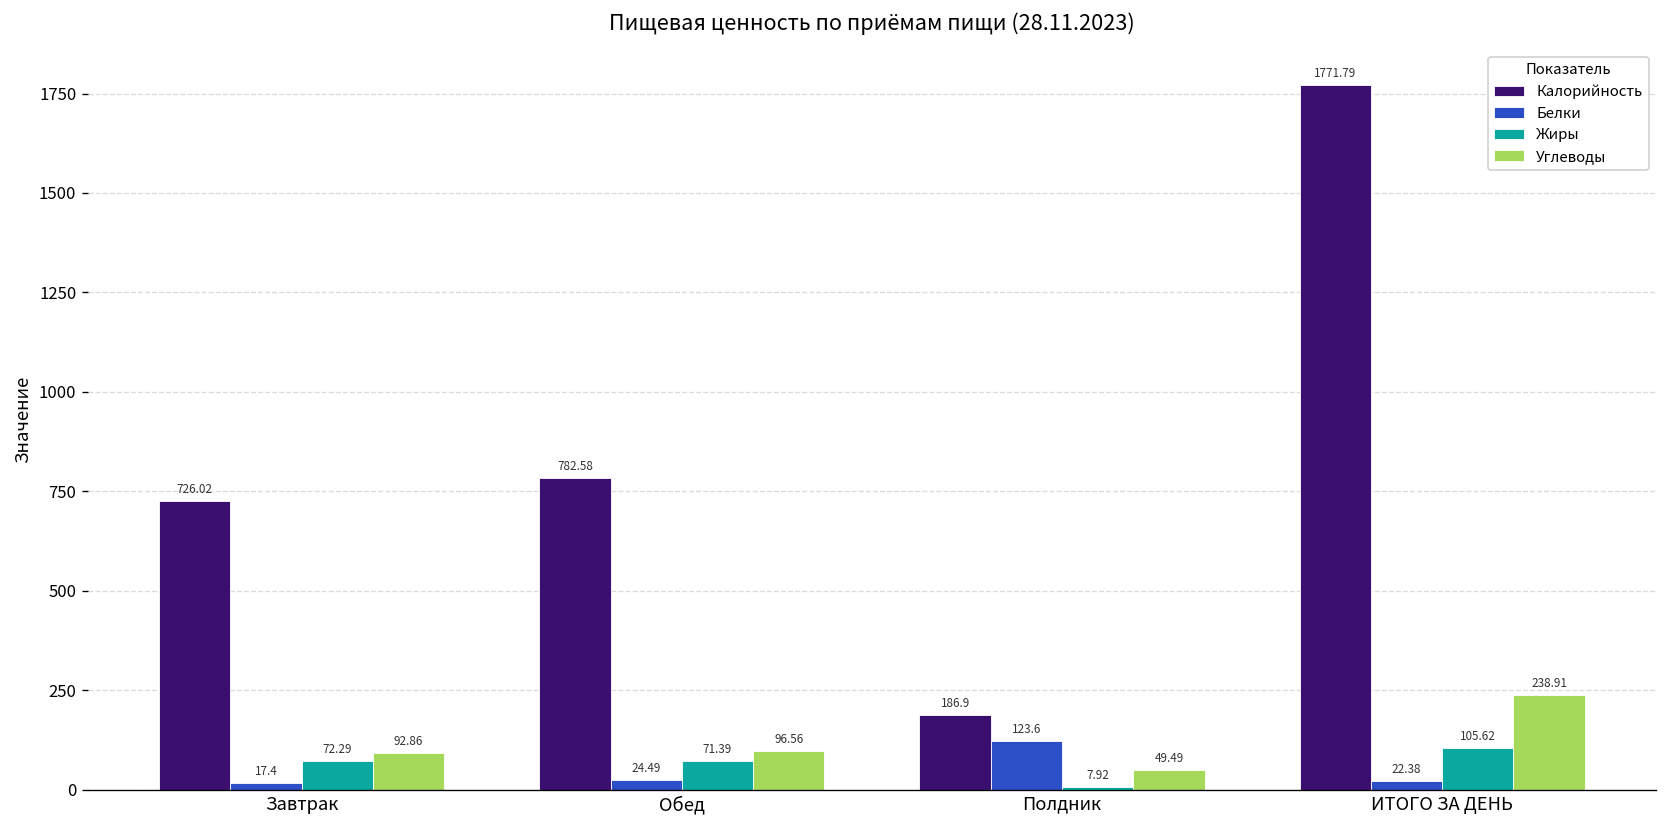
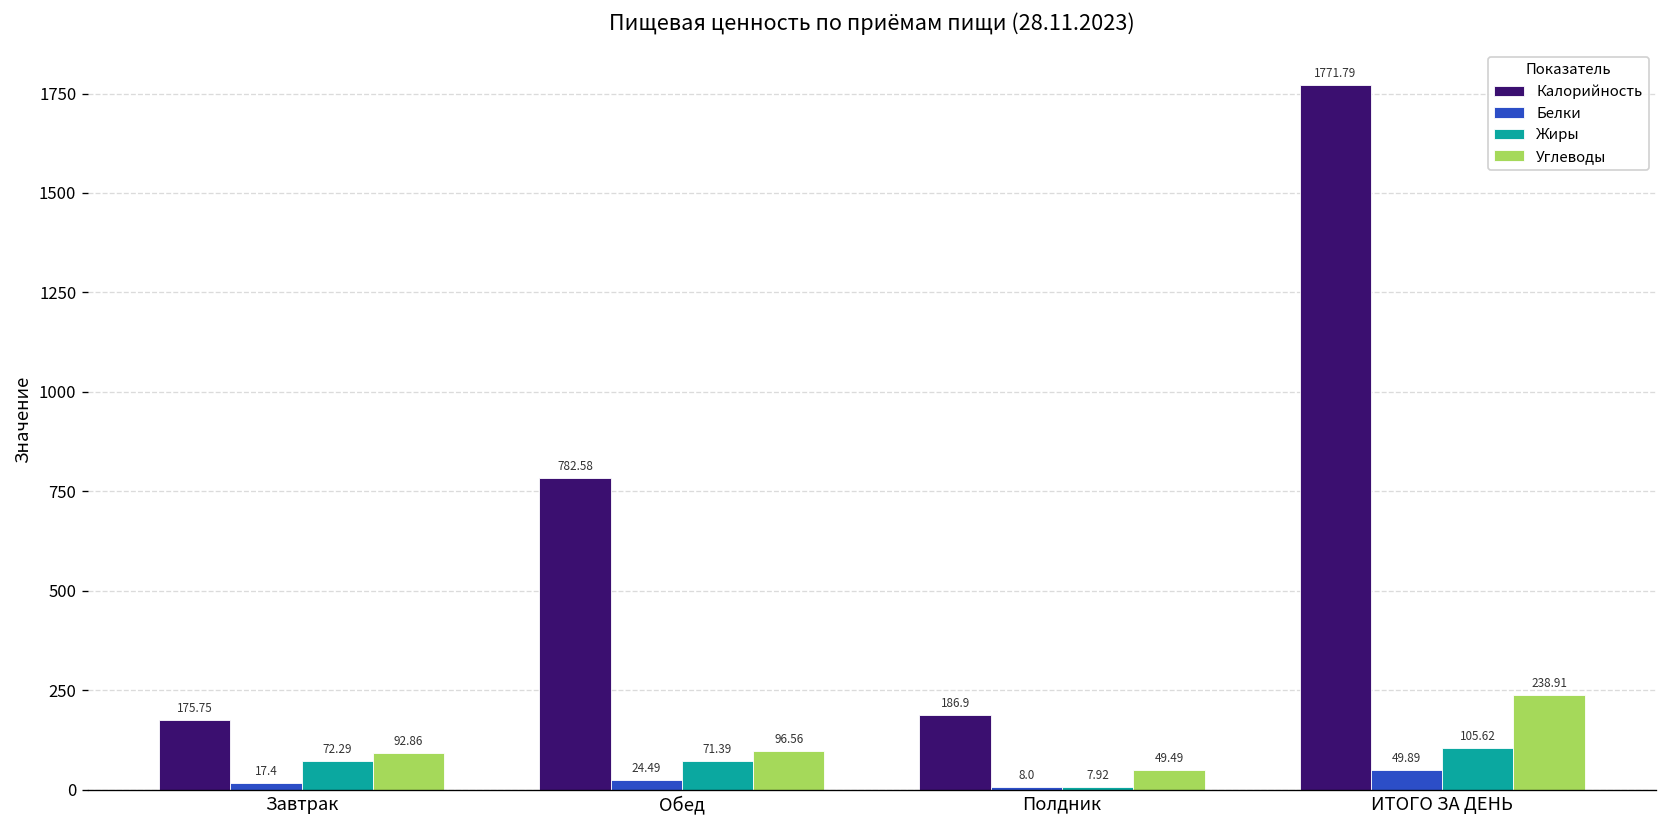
  {
    "Калорийность": {
-     "Завтрак": 726.02,
+     "Завтрак": 175.75,
      "Обед": 782.58,
      "Полдник": 186.9,
      "ИТОГО ЗА ДЕНЬ": 1771.79
    },
    "Белки": {
      "Завтрак": 17.4,
      "Обед": 24.49,
-     "Полдник": 123.6,
-     "ИТОГО ЗА ДЕНЬ": 22.38
+     "Полдник": 8.0,
+     "ИТОГО ЗА ДЕНЬ": 49.89
    },
    "Жиры": {
      "Завтрак": 72.29,
      "Обед": 71.39,
      "Полдник": 7.92,
      "ИТОГО ЗА ДЕНЬ": 105.62
    },
    "Углеводы": {
      "Завтрак": 92.86,
      "Обед": 96.56,
      "Полдник": 49.49,
      "ИТОГО ЗА ДЕНЬ": 238.91
    }
  }
